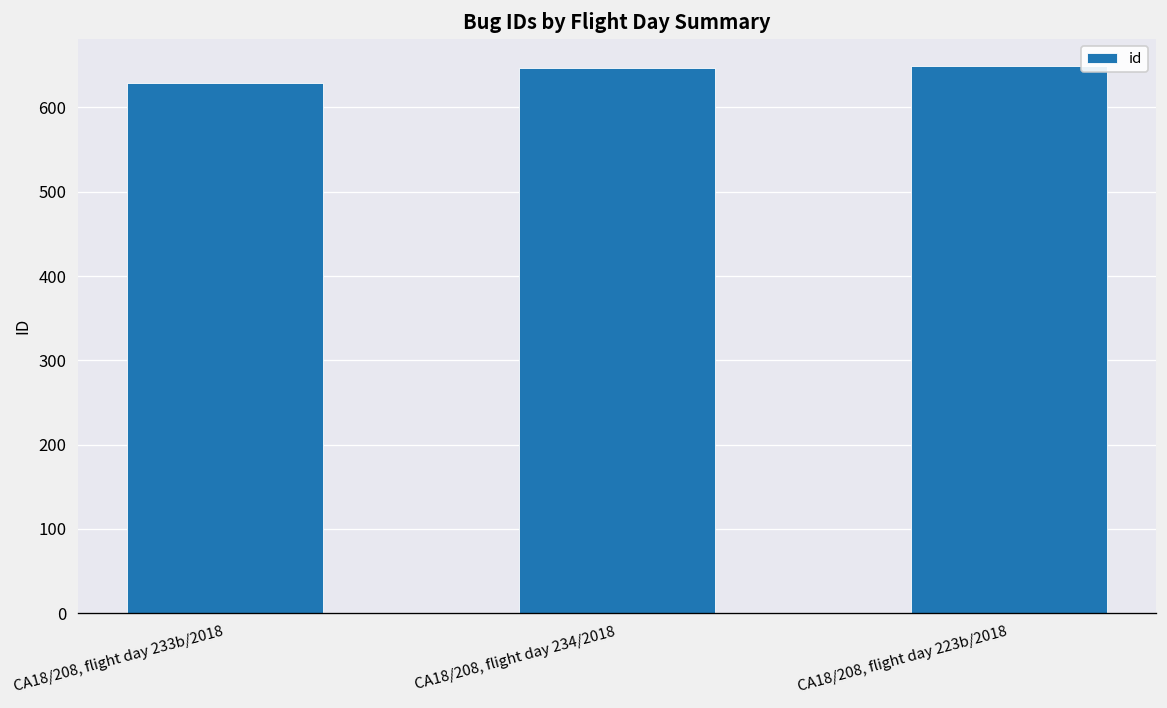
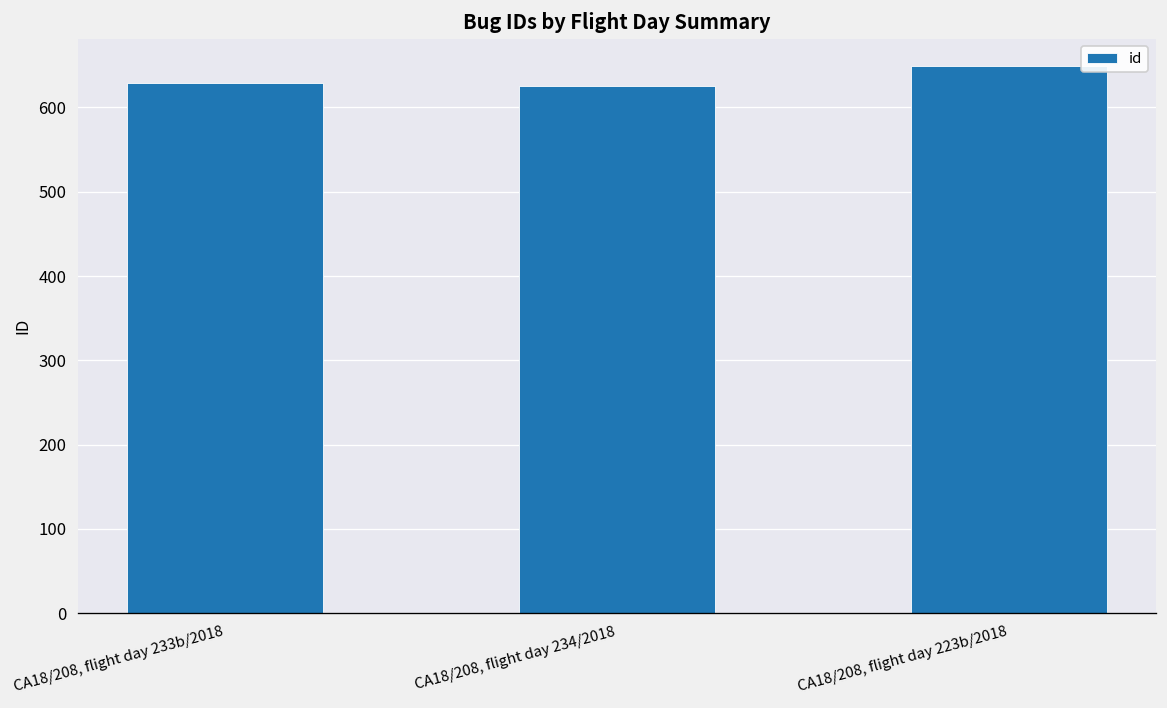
  {
    "CA18/208, flight day 233b/2018": 630,
-   "CA18/208, flight day 234/2018": 650,
+   "CA18/208, flight day 234/2018": 630,
    "CA18/208, flight day 223b/2018": 650
  }
